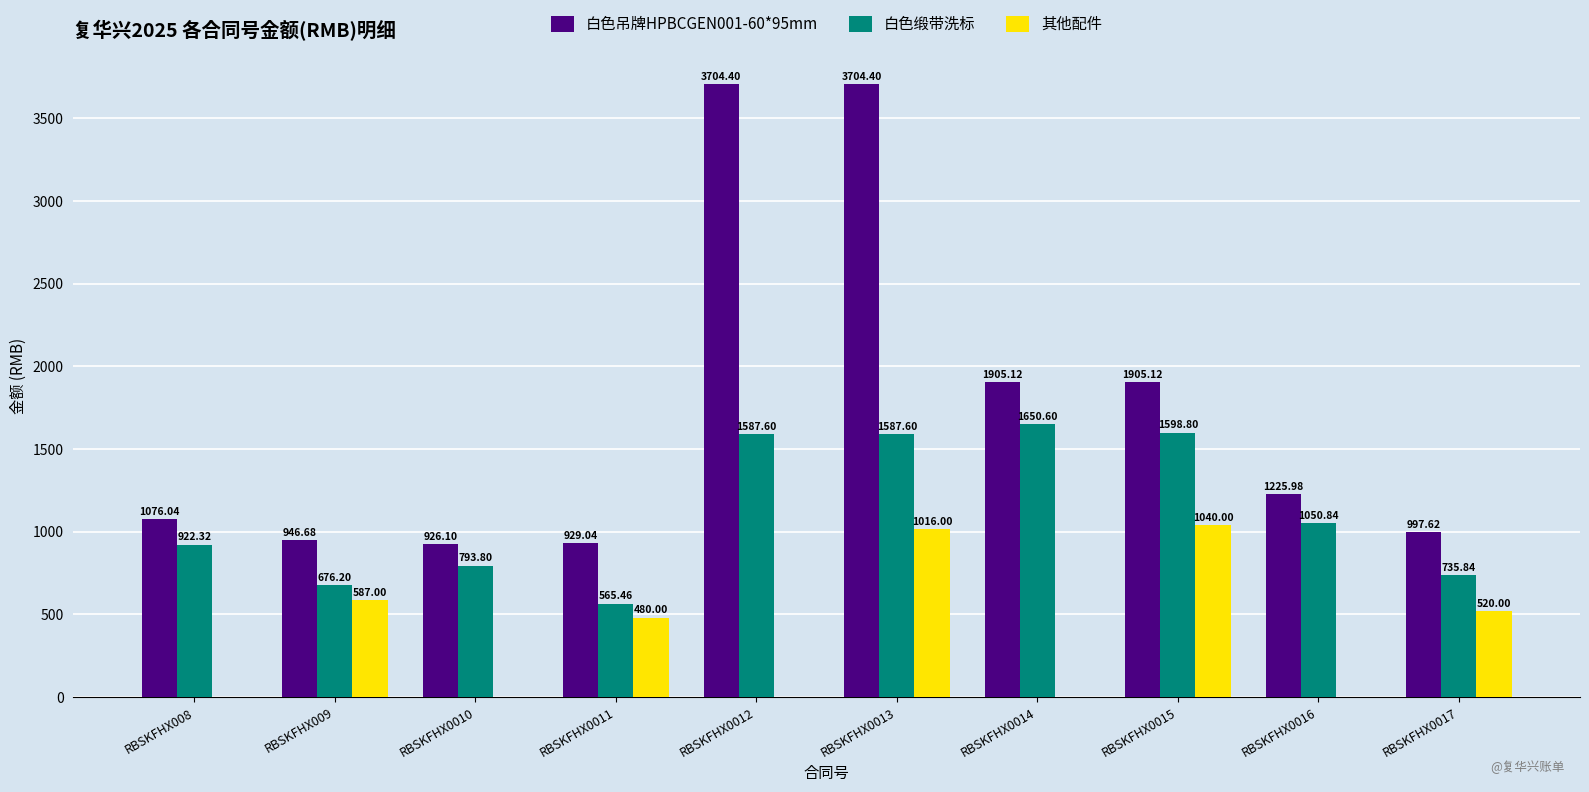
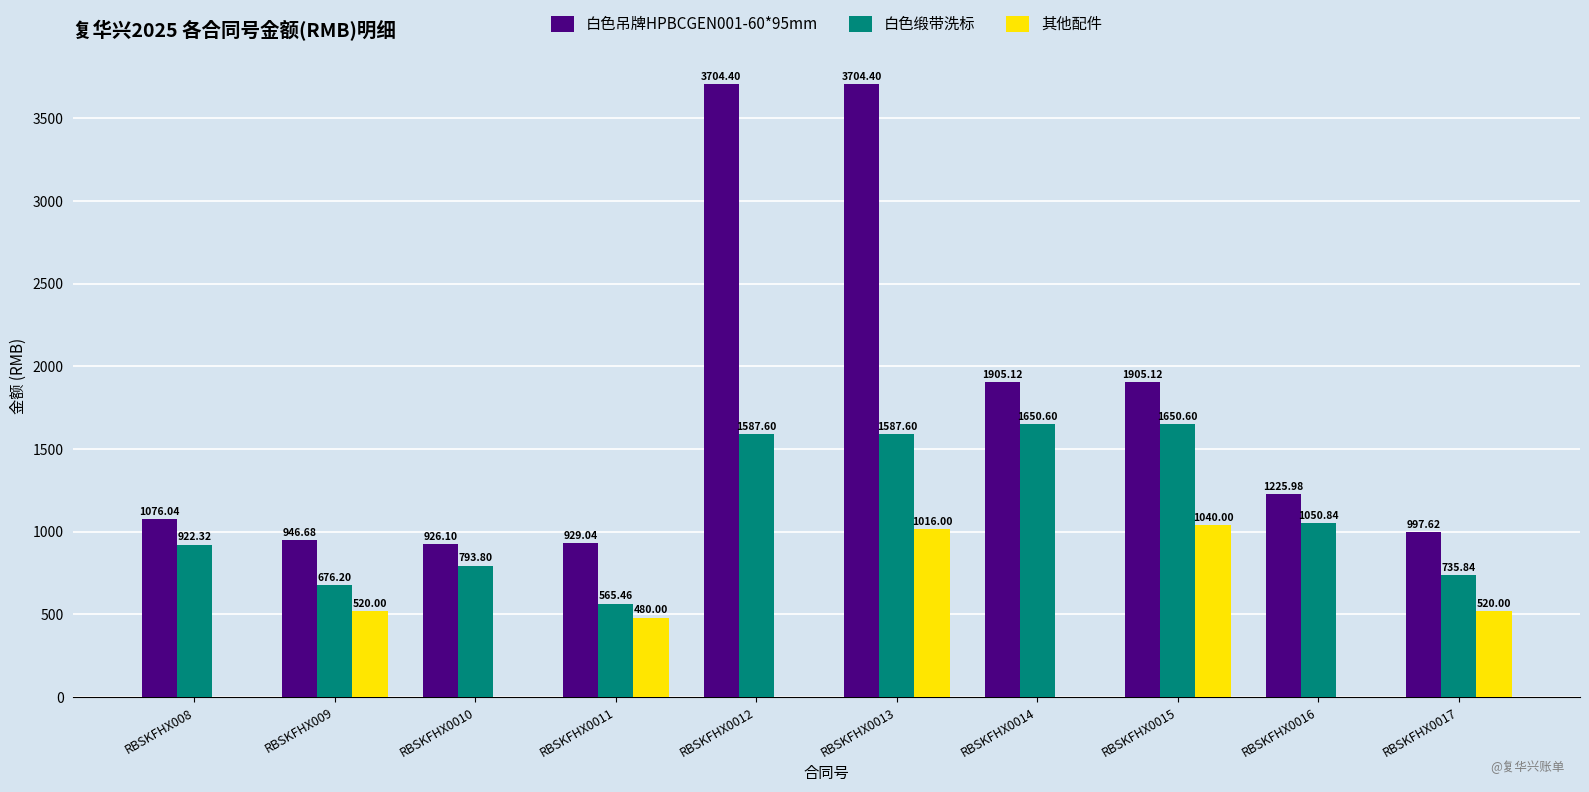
  {
    "白色吊牌HPBCGEN001-60*95mm": {
      "RBSKFHX008": 1076.04,
      "RBSKFHX009": 946.68,
      "RBSKFHX0010": 926.10,
      "RBSKFHX0011": 929.04,
      "RBSKFHX0012": 3704.40,
      "RBSKFHX0013": 3704.40,
      "RBSKFHX0014": 1905.12,
      "RBSKFHX0015": 1905.12,
      "RBSKFHX0016": 1225.98,
      "RBSKFHX0017": 997.62
    },
    "白色缎带洗标": {
      "RBSKFHX008": 922.32,
      "RBSKFHX009": 676.20,
      "RBSKFHX0010": 793.80,
      "RBSKFHX0011": 565.46,
      "RBSKFHX0012": 1587.60,
      "RBSKFHX0013": 1587.60,
      "RBSKFHX0014": 1650.60,
-     "RBSKFHX0015": 1598.80,
+     "RBSKFHX0015": 1650.60,
      "RBSKFHX0016": 1050.84,
      "RBSKFHX0017": 735.84
    },
    "其他配件": {
-     "RBSKFHX009": 587.00,
+     "RBSKFHX009": 520.00,
      "RBSKFHX0011": 480.00,
      "RBSKFHX0013": 1016.00,
      "RBSKFHX0015": 1040.00,
      "RBSKFHX0017": 520.00
    }
  }
